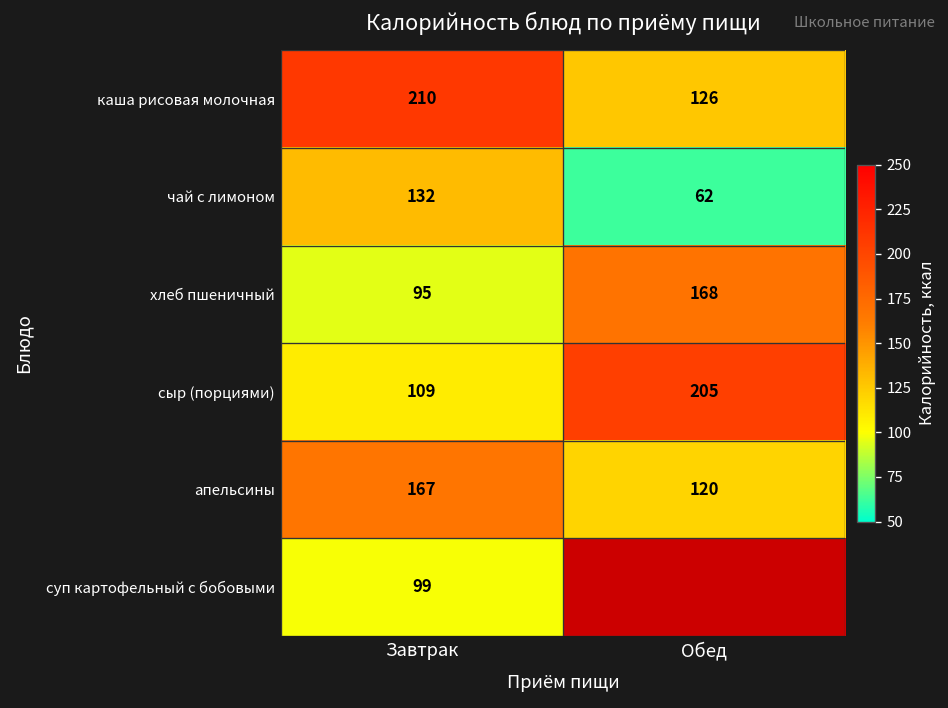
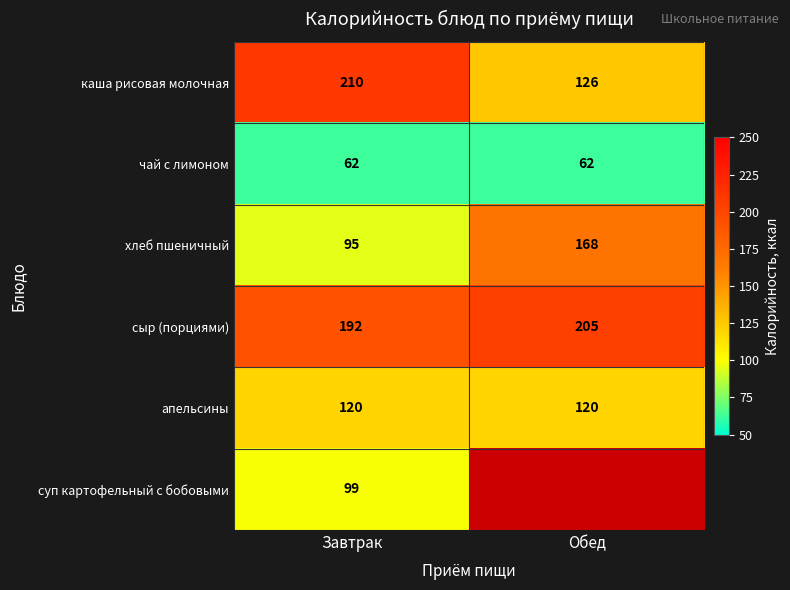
  {
    "каша рисовая молочная": {
      "Завтрак": 210,
      "Обед": 126
    },
    "чай с лимоном": {
-     "Завтрак": 132,
+     "Завтрак": 62,
      "Обед": 62
    },
    "хлеб пшеничный": {
      "Завтрак": 95,
      "Обед": 168
    },
    "сыр (порциями)": {
-     "Завтрак": 109,
+     "Завтрак": 192,
      "Обед": 205
    },
    "апельсины": {
-     "Завтрак": 167,
+     "Завтрак": 120,
      "Обед": 120
    },
    "суп картофельный с бобовыми": {
      "Завтрак": 99
    }
  }
